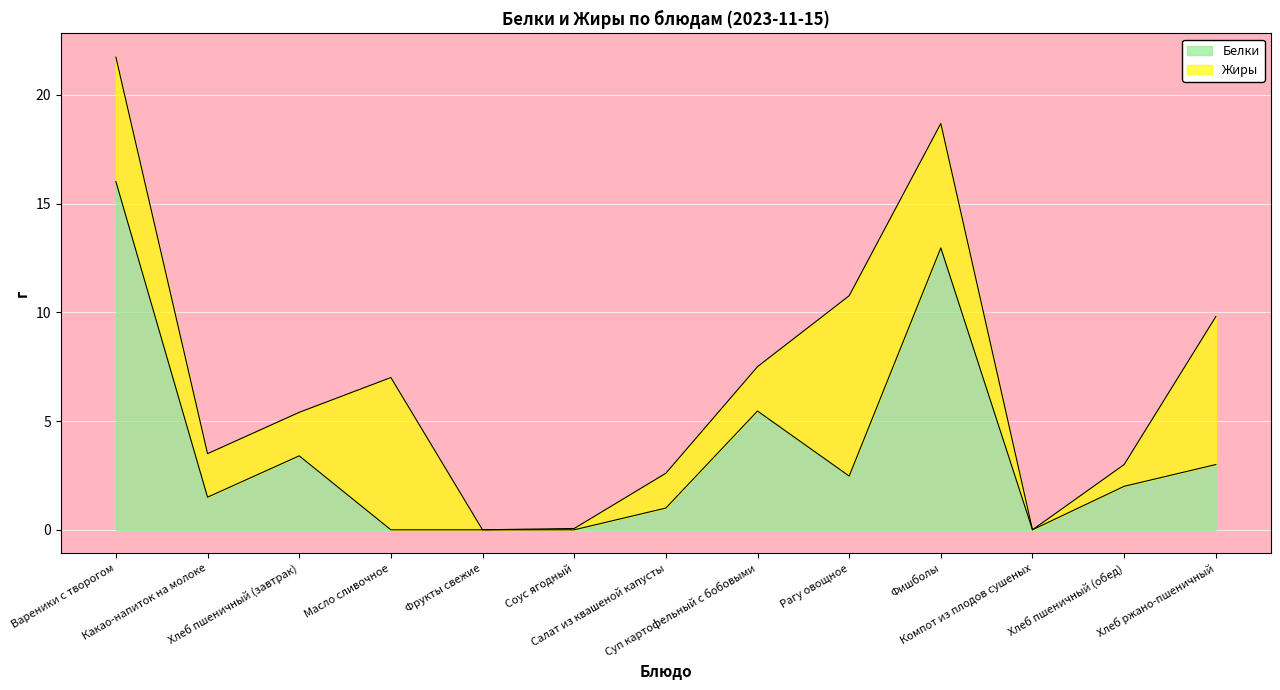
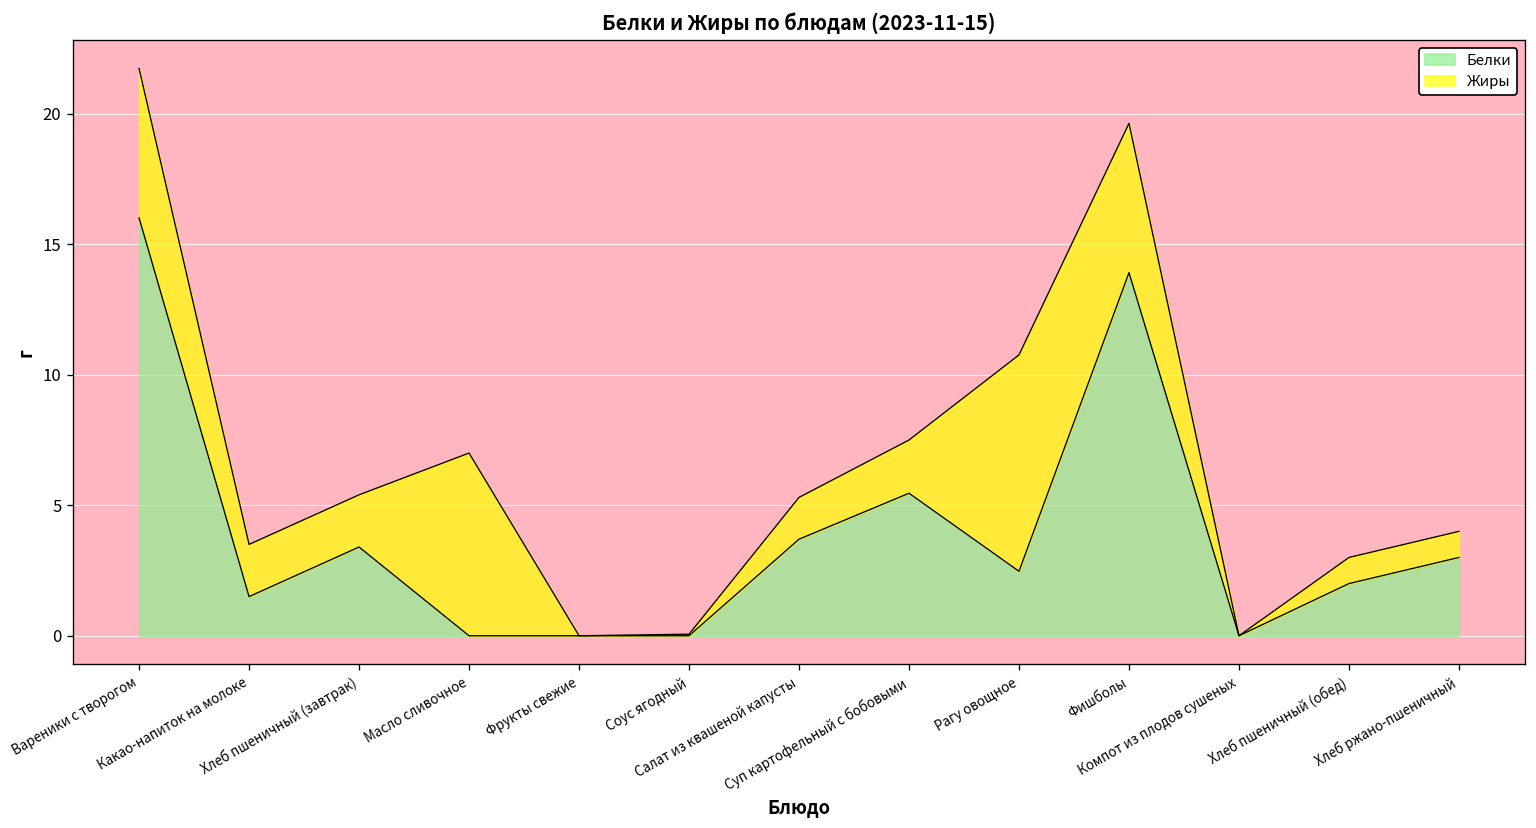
  {
    "Белки": {
      "Вареники с творогом": 16.0,
      "Какао-напиток на молоке": 1.5,
      "Хлеб пшеничный (завтрак)": 3.4,
      "Масло сливочное": 0.0,
-     "Салат из квашеной капусты": 1.0,
+     "Салат из квашеной капусты": 3.7,
      "Суп картофельный с бобовыми": 5.5,
      "Рагу овощное": 2.5,
-     "Фишболы": 13.0,
+     "Фишболы": 13.9,
      "Хлеб пшеничный (обед)": 2.0,
      "Хлеб ржано-пшеничный": 3.0
    },
    "Жиры": {
      "Вареники с творогом": 5.7,
      "Какао-напиток на молоке": 2.0,
      "Хлеб пшеничный (завтрак)": 2.0,
      "Масло сливочное": 7.0,
      "Салат из квашеной капусты": 1.6,
      "Суп картофельный с бобовыми": 2.0,
      "Рагу овощное": 8.3,
      "Фишболы": 5.7,
      "Хлеб пшеничный (обед)": 1.0,
-     "Хлеб ржано-пшеничный": 6.8
+     "Хлеб ржано-пшеничный": 1.0
    }
  }
